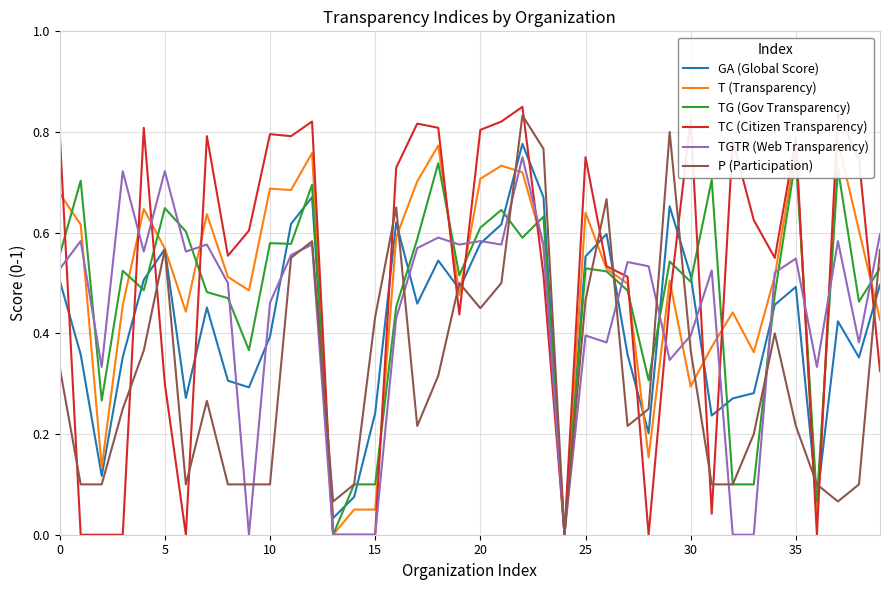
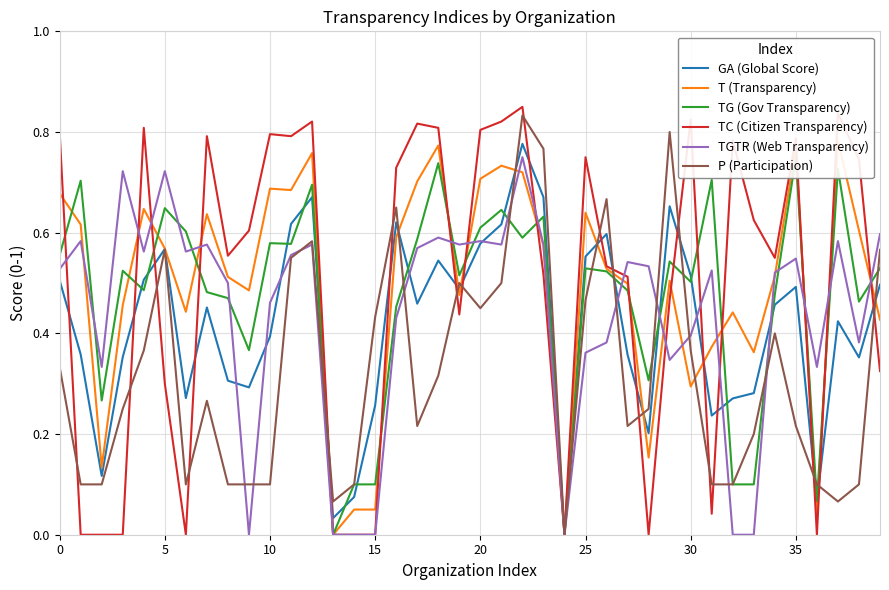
  {
    "GA (Global Score)": {
      "0": 0.51,
      "10": 0.39,
-     "15": 0.24,
+     "15": 0.26,
      "25": 0.55,
      "30": 0.51,
      "35": 0.49
    },
    "T (Transparency)": {
      "0": 0.68,
      "10": 0.69,
      "15": 0.05,
      "20": 0.71,
      "25": 0.64,
      "30": 0.29
    },
    "TG (Gov Transparency)": {
      "0": 0.56,
      "5": 0.65,
      "10": 0.58,
      "15": 0.10,
      "20": 0.61,
      "25": 0.53,
      "30": 0.50
    },
    "TC (Citizen Transparency)": {
      "0": 0.80,
      "5": 0.30,
      "10": 0.80,
      "20": 0.80,
      "25": 0.75
    },
    "TGTR (Web Transparency)": {
      "0": 0.53,
      "5": 0.72,
      "10": 0.46,
-     "25": 0.40,
+     "25": 0.36,
      "30": 0.40,
      "35": 0.55
    },
    "P (Participation)": {
      "0": 0.33,
      "10": 0.10,
      "15": 0.43,
      "20": 0.45,
      "25": 0.47,
      "30": 0.37,
      "35": 0.22
    }
  }
